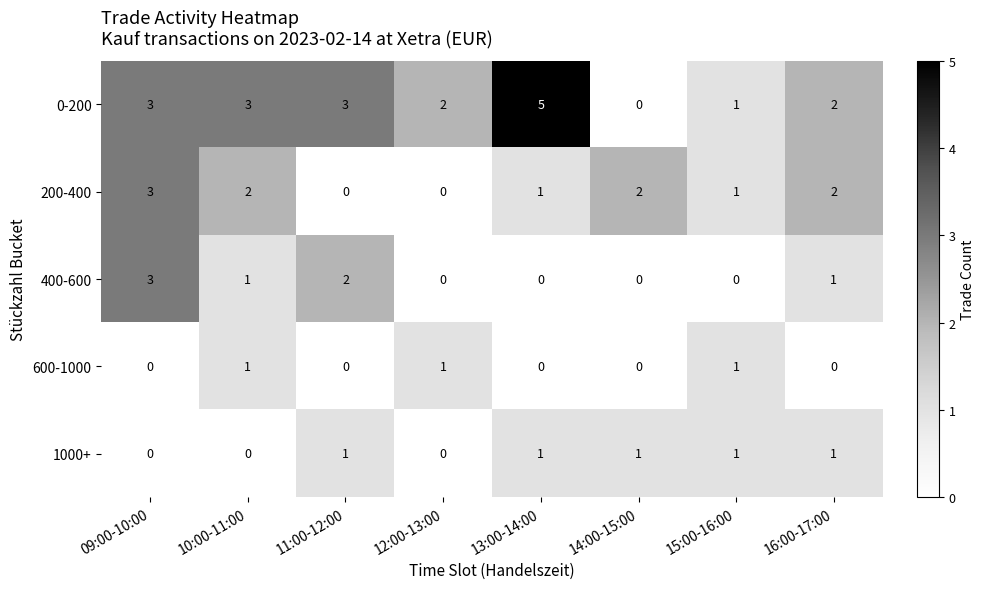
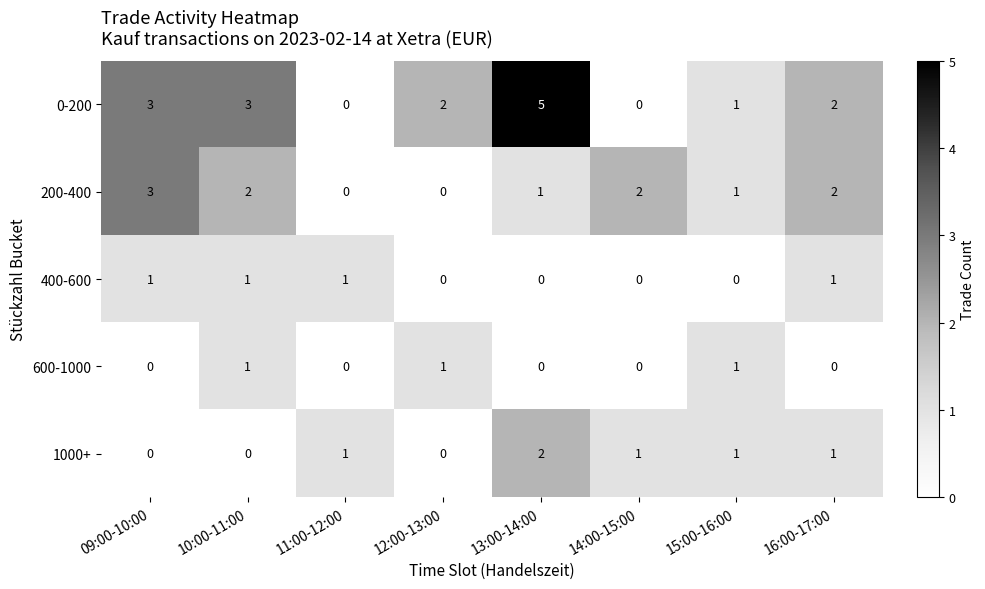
  {
    "0-200": {
      "09:00-10:00": 3,
      "10:00-11:00": 3,
-     "11:00-12:00": 3,
+     "11:00-12:00": 0,
      "12:00-13:00": 2,
      "13:00-14:00": 5,
      "14:00-15:00": 0,
      "15:00-16:00": 1,
      "16:00-17:00": 2
    },
    "200-400": {
      "09:00-10:00": 3,
      "10:00-11:00": 2,
      "11:00-12:00": 0,
      "12:00-13:00": 0,
      "13:00-14:00": 1,
      "14:00-15:00": 2,
      "15:00-16:00": 1,
      "16:00-17:00": 2
    },
    "400-600": {
-     "09:00-10:00": 3,
+     "09:00-10:00": 1,
      "10:00-11:00": 1,
-     "11:00-12:00": 2,
+     "11:00-12:00": 1,
      "12:00-13:00": 0,
      "13:00-14:00": 0,
      "14:00-15:00": 0,
      "15:00-16:00": 0,
      "16:00-17:00": 1
    },
    "600-1000": {
      "09:00-10:00": 0,
      "10:00-11:00": 1,
      "11:00-12:00": 0,
      "12:00-13:00": 1,
      "13:00-14:00": 0,
      "14:00-15:00": 0,
      "15:00-16:00": 1,
      "16:00-17:00": 0
    },
    "1000+": {
      "09:00-10:00": 0,
      "10:00-11:00": 0,
      "11:00-12:00": 1,
      "12:00-13:00": 0,
-     "13:00-14:00": 1,
+     "13:00-14:00": 2,
      "14:00-15:00": 1,
      "15:00-16:00": 1,
      "16:00-17:00": 1
    }
  }
